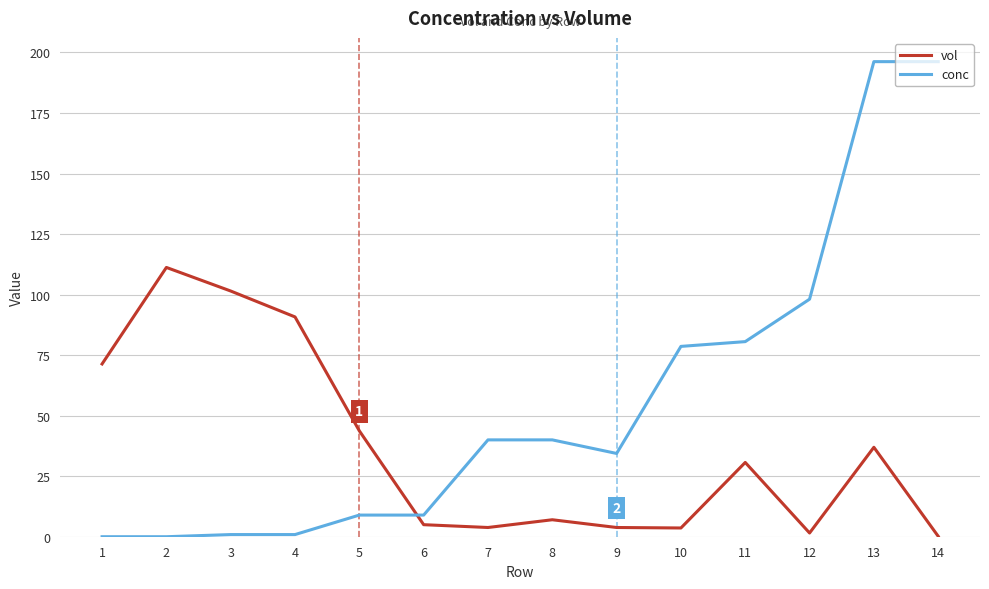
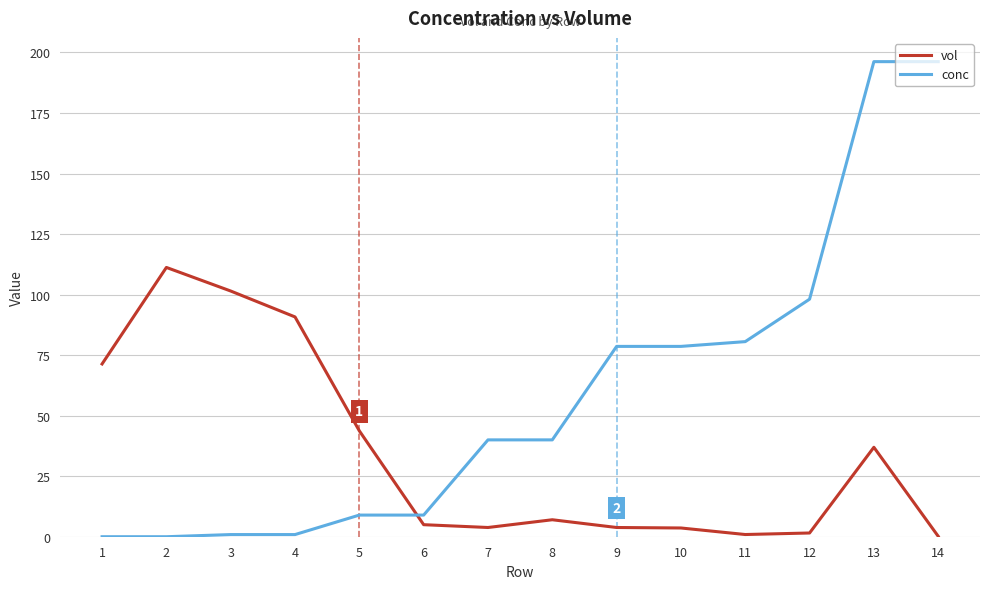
  {
    "vol": {
      "1": 71,
      "2": 111,
      "3": 101,
      "4": 91,
      "6": 5,
      "7": 4,
      "8": 7,
      "10": 4,
-     "11": 31,
+     "11": 1,
      "12": 2,
      "13": 37,
      "14": 0
    },
    "conc": {
      "1": 0,
      "2": 0,
      "3": 1,
      "4": 1,
      "5": 9,
      "6": 9,
      "7": 40,
      "8": 40,
-     "9": 34,
+     "9": 79,
      "10": 79,
      "11": 81,
      "12": 98,
      "13": 196
    }
  }
